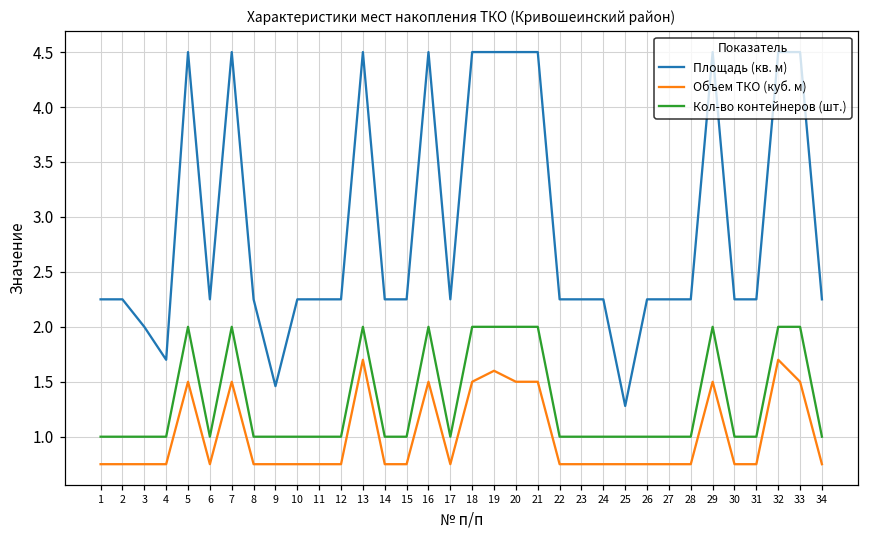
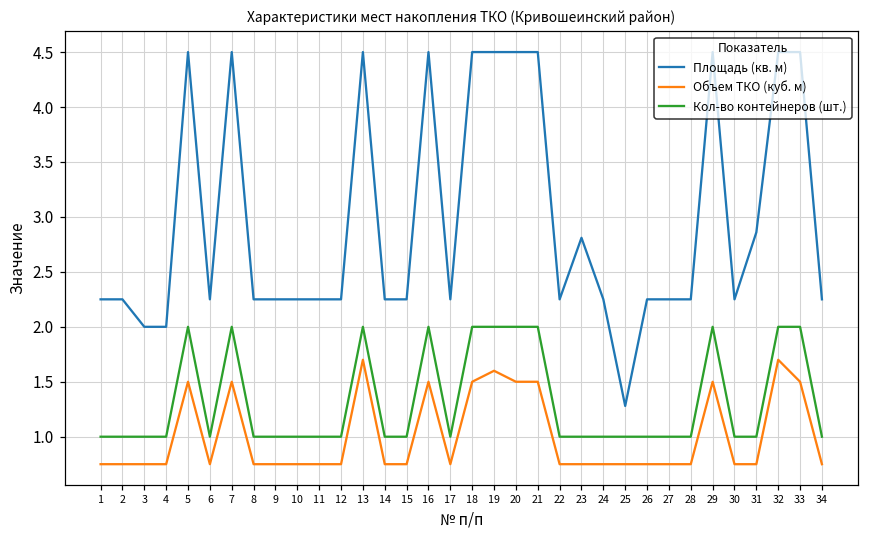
  {
    "Площадь (кв. м)": {
      "1": 2.3,
      "2": 2.3,
      "3": 2.0,
-     "4": 1.7,
+     "4": 2.0,
      "5": 4.5,
      "6": 2.3,
      "7": 4.5,
      "8": 2.3,
-     "9": 1.5,
+     "9": 2.3,
      "10": 2.3,
      "11": 2.3,
      "12": 2.3,
      "13": 4.5,
      "14": 2.3,
      "15": 2.3,
      "16": 4.5,
      "17": 2.3,
      "18": 4.5,
      "19": 4.5,
      "20": 4.5,
      "21": 4.5,
      "22": 2.3,
-     "23": 2.3,
+     "23": 2.8,
      "24": 2.3,
      "25": 1.3,
      "26": 2.3,
      "27": 2.3,
      "28": 2.3,
      "30": 2.3,
-     "31": 2.3,
+     "31": 2.9,
      "34": 2.3
    },
    "Объем ТКО (куб. м)": {
      "1": 0.8,
      "2": 0.8,
      "3": 0.8,
      "4": 0.8,
      "5": 1.5,
      "6": 0.8,
      "7": 1.5,
      "8": 0.8,
      "9": 0.8,
      "10": 0.8,
      "11": 0.8,
      "12": 0.8,
      "13": 1.7,
      "14": 0.8,
      "15": 0.8,
      "16": 1.5,
      "17": 0.8,
      "18": 1.5,
      "19": 1.6,
      "20": 1.5,
      "21": 1.5,
      "22": 0.8,
      "23": 0.8,
      "24": 0.8,
      "25": 0.8,
      "26": 0.8,
      "27": 0.8,
      "28": 0.8,
      "29": 1.5,
      "30": 0.8,
      "31": 0.8,
      "32": 1.7,
      "33": 1.5,
      "34": 0.8
    },
    "Кол-во контейнеров (шт.)": {
      "1": 1.0,
      "2": 1.0,
      "3": 1.0,
      "4": 1.0,
      "5": 2.0,
      "6": 1.0,
      "7": 2.0,
      "8": 1.0,
      "9": 1.0,
      "10": 1.0,
      "11": 1.0,
      "12": 1.0,
      "13": 2.0,
      "14": 1.0,
      "15": 1.0,
      "16": 2.0,
      "17": 1.0,
      "18": 2.0,
      "19": 2.0,
      "20": 2.0,
      "21": 2.0,
      "22": 1.0,
      "23": 1.0,
      "24": 1.0,
      "25": 1.0,
      "26": 1.0,
      "27": 1.0,
      "28": 1.0,
      "29": 2.0,
      "30": 1.0,
      "31": 1.0,
      "32": 2.0,
      "33": 2.0,
      "34": 1.0
    }
  }
